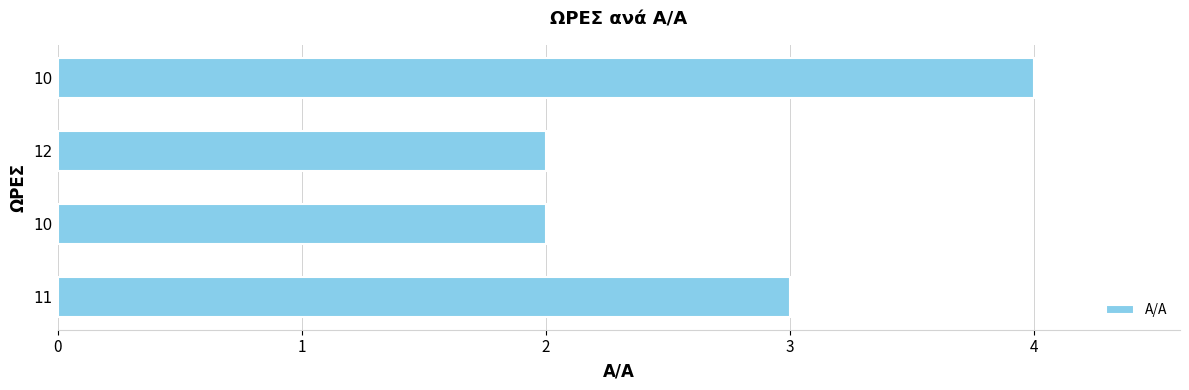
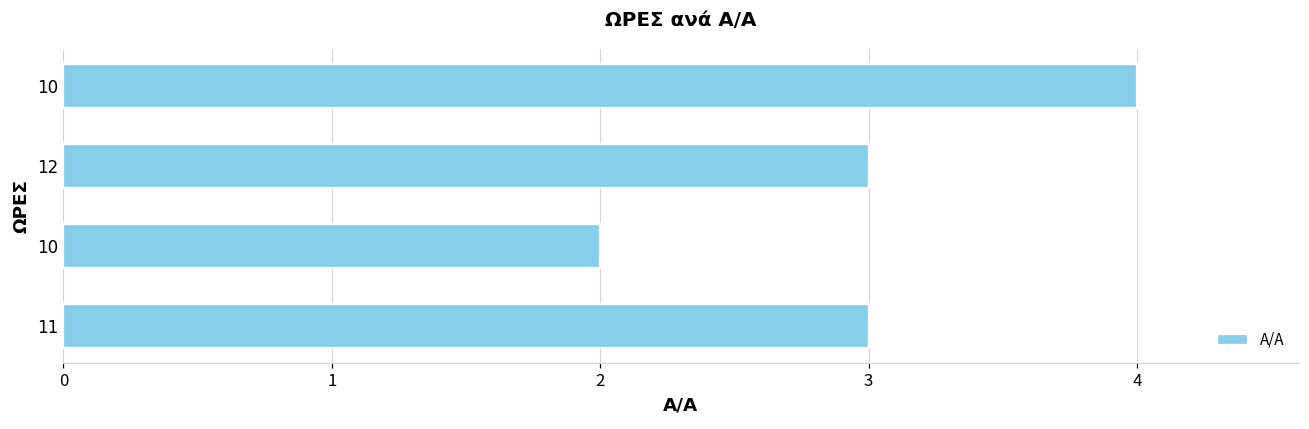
  {
-   "12": 2,
+   "12": 3,
    "11": 3
  }
